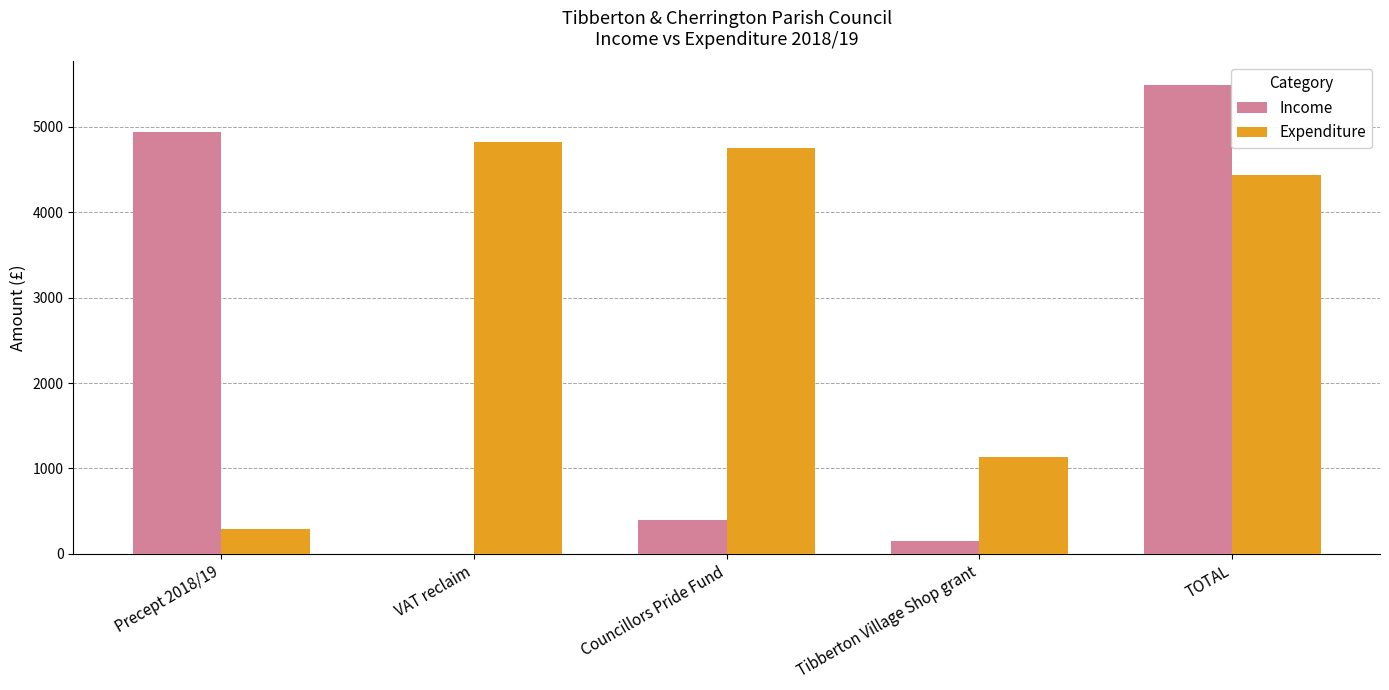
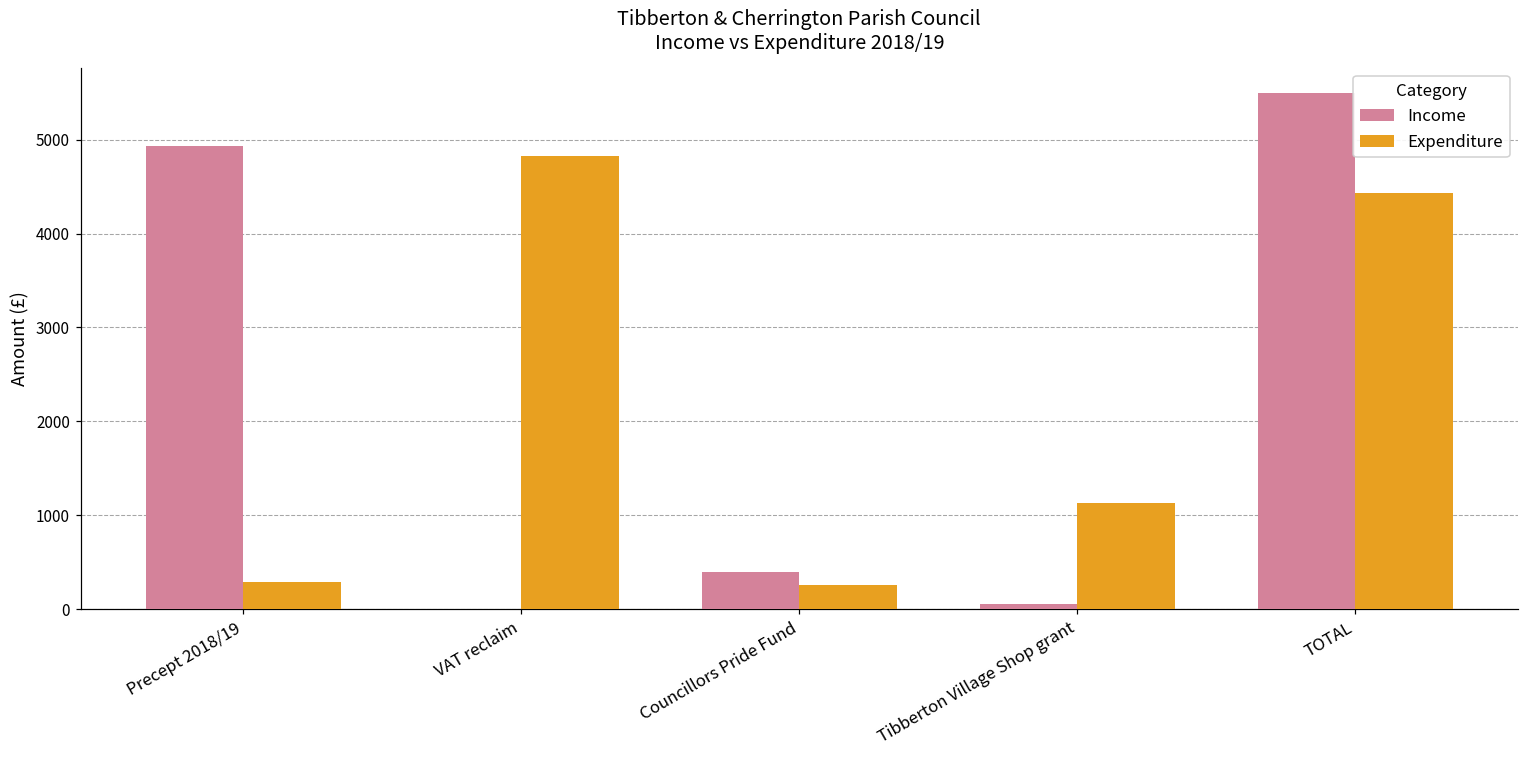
  {
    "Income": {
      "Precept 2018/19": 4900,
      "VAT reclaim": 0,
      "Councillors Pride Fund": 400,
-     "Tibberton Village Shop grant": 200,
+     "Tibberton Village Shop grant": 100,
      "TOTAL": 5500
    },
    "Expenditure": {
      "Precept 2018/19": 300,
      "VAT reclaim": 4800,
-     "Councillors Pride Fund": 4800,
+     "Councillors Pride Fund": 300,
      "Tibberton Village Shop grant": 1100,
      "TOTAL": 4400
    }
  }
